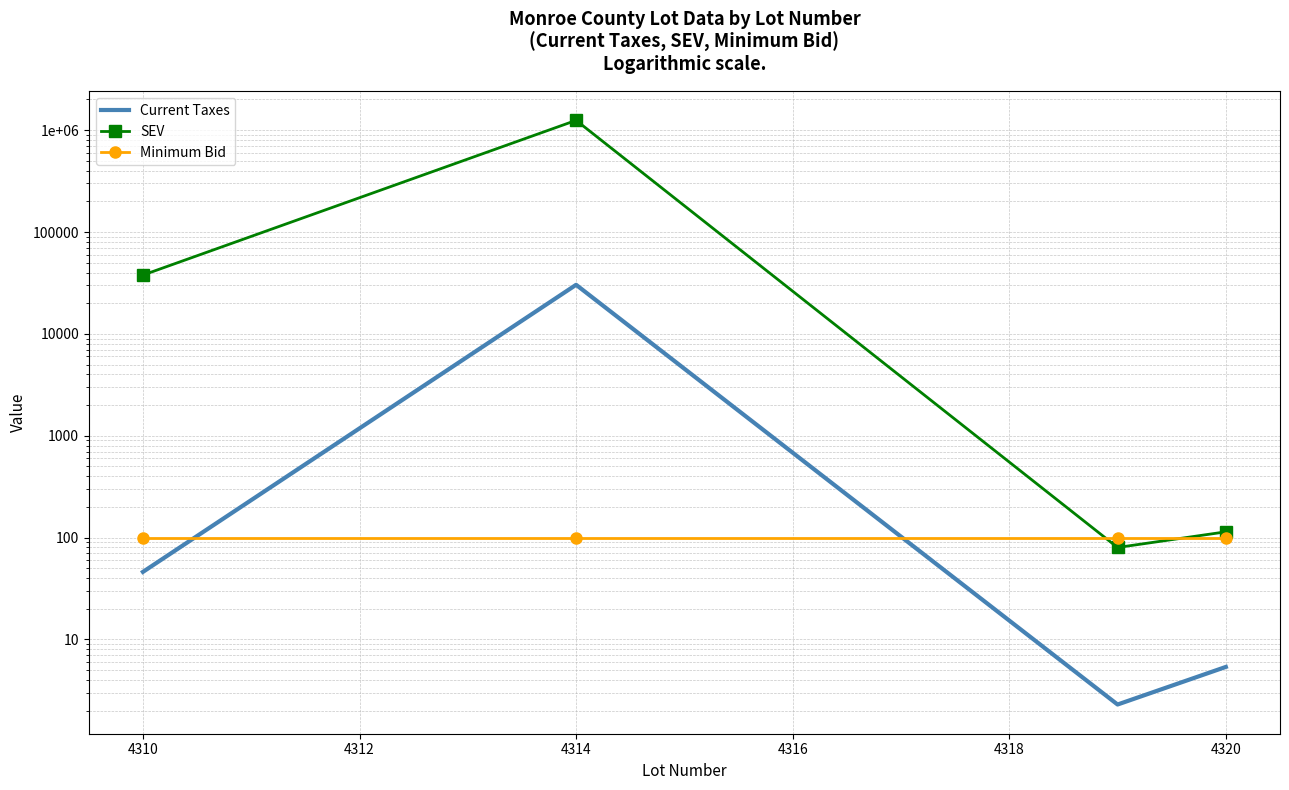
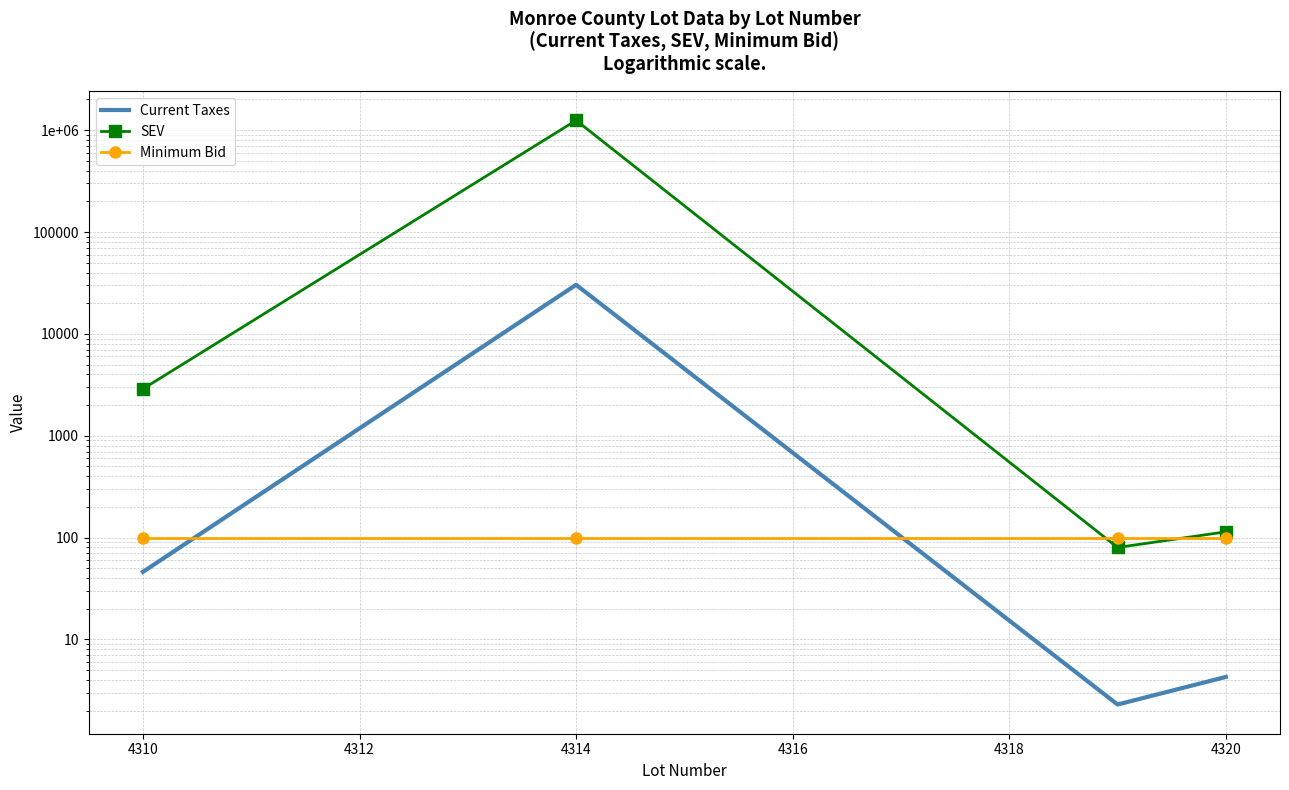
  {
    "Current Taxes": {
      "4310": 50,
      "4314": 30000,
-     "4320": 5
+     "4320": 4.3
    },
    "SEV": {
-     "4310": 38000,
+     "4310": 2900,
      "4314": 1200000,
      "4320": 110
    },
    "Minimum Bid": {
      "4310": 100,
      "4314": 100,
      "4320": 100
    }
  }
